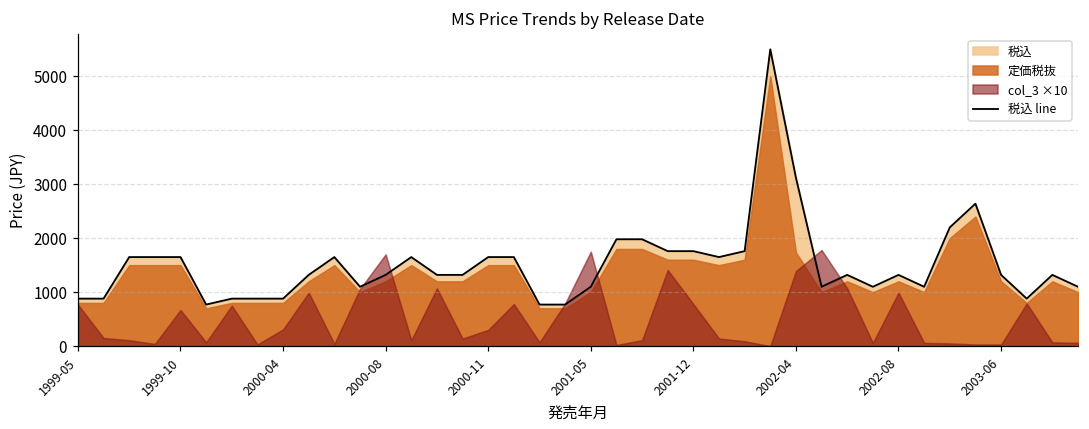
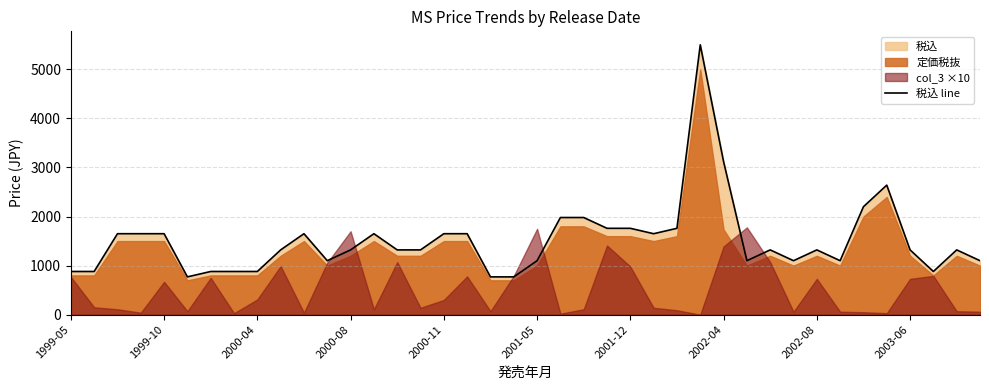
  {
    "税込": {
      "1999-05": 900,
      "1999-10": 1700,
      "2000-04": 900,
      "2000-08": 1300,
      "2000-11": 1700,
      "2001-05": 1100,
      "2001-12": 1800,
      "2002-04": 3100,
      "2002-08": 1300,
      "2003-06": 1300
    },
    "定価税抜": {
      "1999-10": 1500,
      "2000-04": 800,
      "2000-08": 1200,
      "2000-11": 1500,
      "2001-05": 1000,
      "2001-12": 1600,
      "2002-04": 1700,
      "2002-08": 1200,
      "2003-06": 1200
    },
    "col_3 ×10": {
      "1999-10": 700,
      "2000-04": 300,
      "2000-08": 1700,
      "2000-11": 300,
      "2001-05": 1800,
-     "2001-12": 800,
+     "2001-12": 1000,
      "2002-04": 1400,
-     "2002-08": 1000,
-     "2003-06": 0
+     "2002-08": 700,
+     "2003-06": 700
    }
  }
